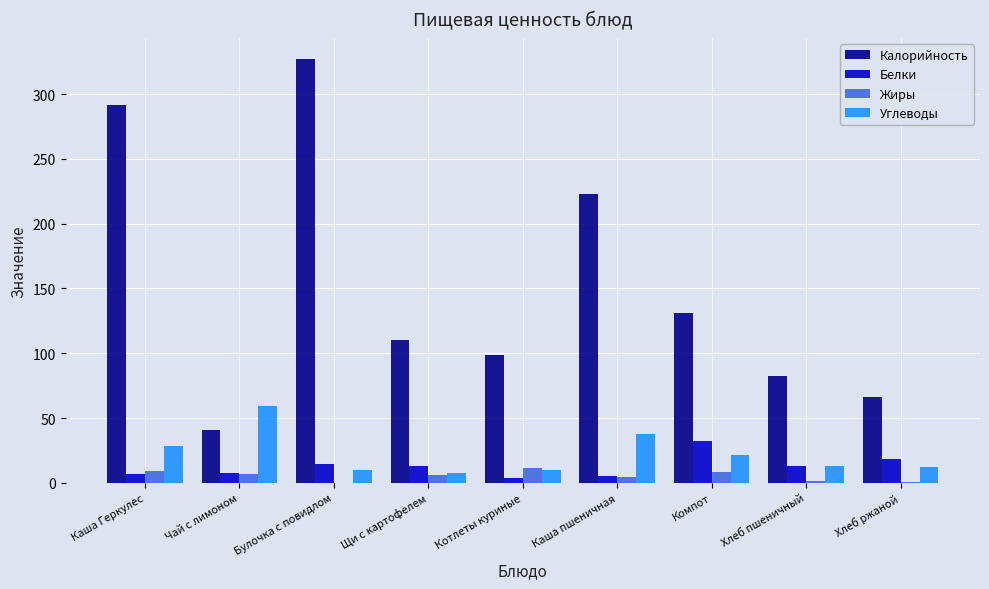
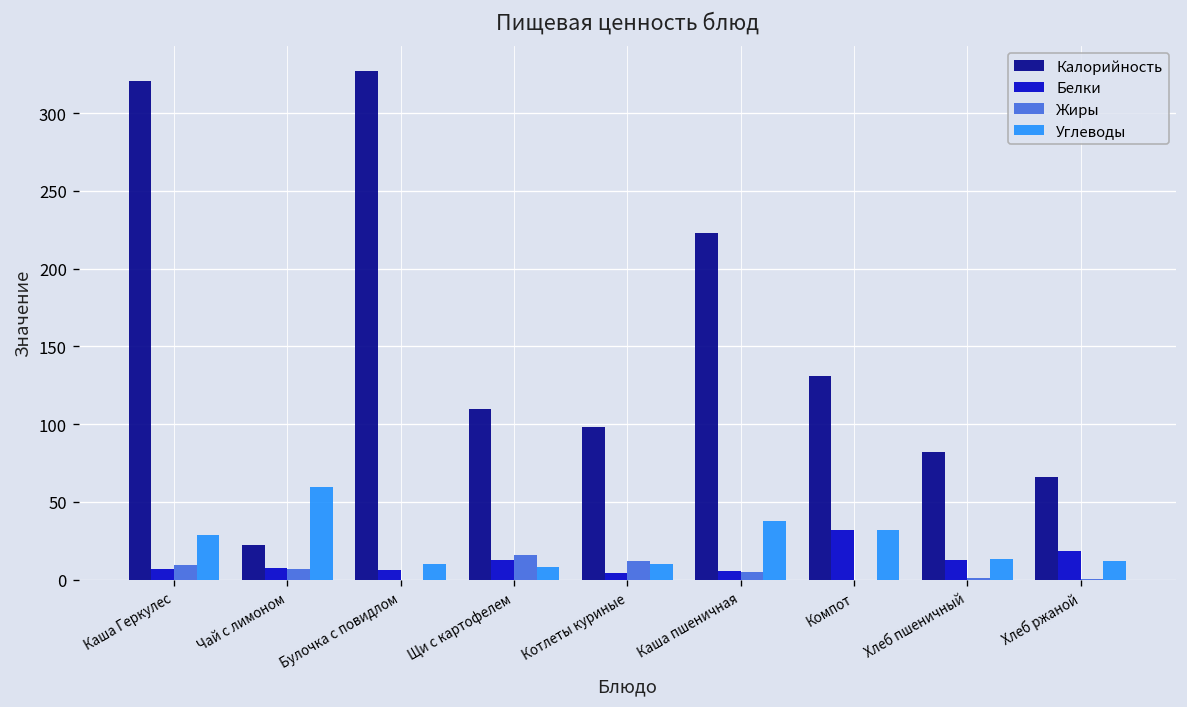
  {
    "Калорийность": {
-     "Каша Геркулес": 292,
-     "Чай с лимоном": 41,
+     "Каша Геркулес": 321,
+     "Чай с лимоном": 22,
      "Булочка с повидлом": 327,
      "Щи с картофелем": 110,
      "Котлеты куриные": 98,
      "Каша пшеничная": 223,
      "Компот": 131,
      "Хлеб пшеничный": 82,
      "Хлеб ржаной": 66
    },
    "Белки": {
      "Каша Геркулес": 7,
      "Чай с лимоном": 8,
-     "Булочка с повидлом": 14,
+     "Булочка с повидлом": 7,
      "Щи с картофелем": 13,
      "Котлеты куриные": 4,
      "Каша пшеничная": 6,
      "Компот": 32,
      "Хлеб пшеничный": 13,
      "Хлеб ржаной": 19
    },
    "Жиры": {
      "Каша Геркулес": 9,
      "Чай с лимоном": 7,
      "Булочка с повидлом": 0,
-     "Щи с картофелем": 6,
+     "Щи с картофелем": 16,
      "Котлеты куриные": 12,
      "Каша пшеничная": 5,
-     "Компот": 9
+     "Компот": 0
    },
    "Углеводы": {
      "Каша Геркулес": 29,
      "Чай с лимоном": 60,
      "Булочка с повидлом": 10,
      "Щи с картофелем": 8,
      "Котлеты куриные": 10,
      "Каша пшеничная": 38,
-     "Компот": 22,
+     "Компот": 32,
      "Хлеб пшеничный": 13,
      "Хлеб ржаной": 12
    }
  }
